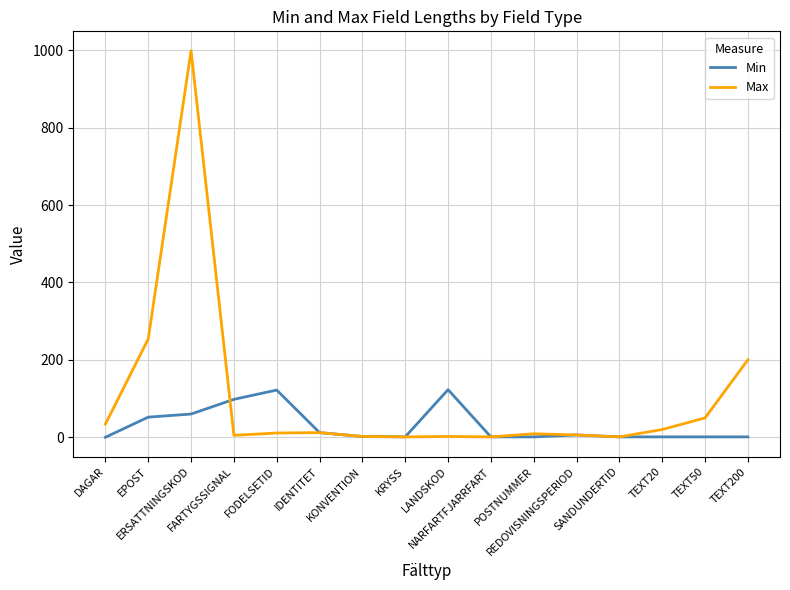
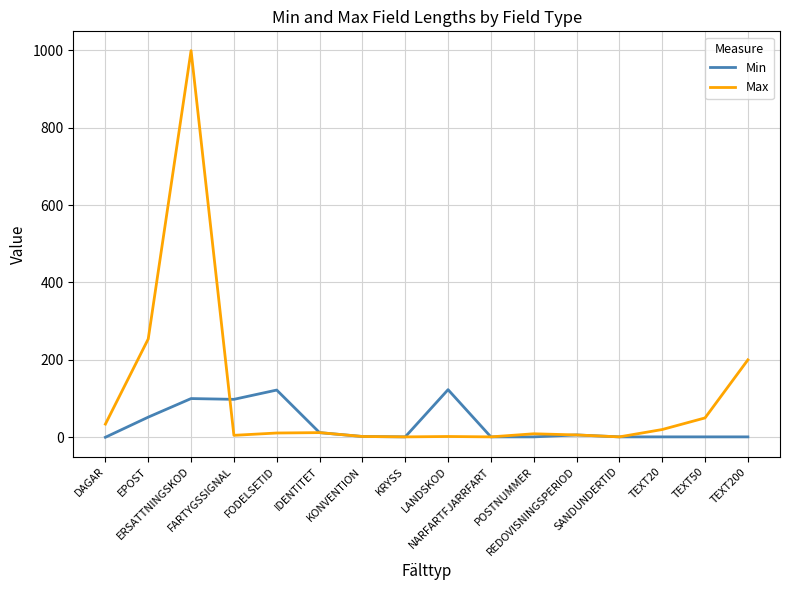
  {
    "Min": {
      "DAGAR": 0,
      "EPOST": 50,
-     "ERSATTNINGSKOD": 60,
+     "ERSATTNINGSKOD": 100,
      "FARTYGSSIGNAL": 100,
      "FODELSETID": 120,
      "LANDSKOD": 120,
      "POSTNUMMER": 0,
      "TEXT20": 0,
      "TEXT50": 0,
      "TEXT200": 0
    },
    "Max": {
      "DAGAR": 30,
      "EPOST": 250,
      "ERSATTNINGSKOD": 1000,
      "FARTYGSSIGNAL": 10,
      "FODELSETID": 10,
      "LANDSKOD": 0,
      "POSTNUMMER": 10,
      "TEXT20": 20,
      "TEXT50": 50,
      "TEXT200": 200
    }
  }
